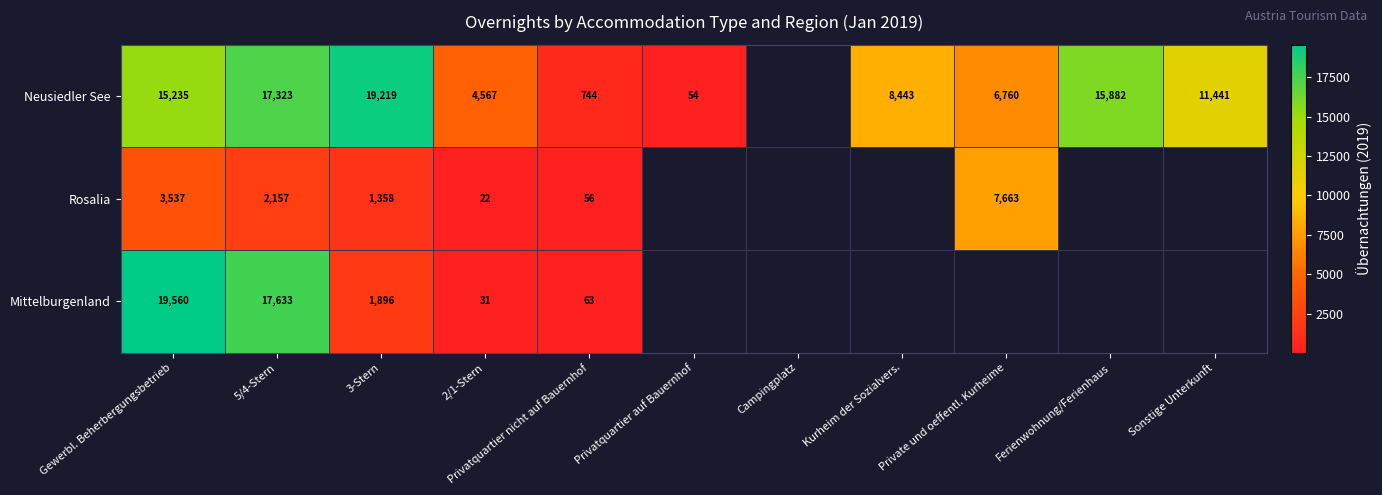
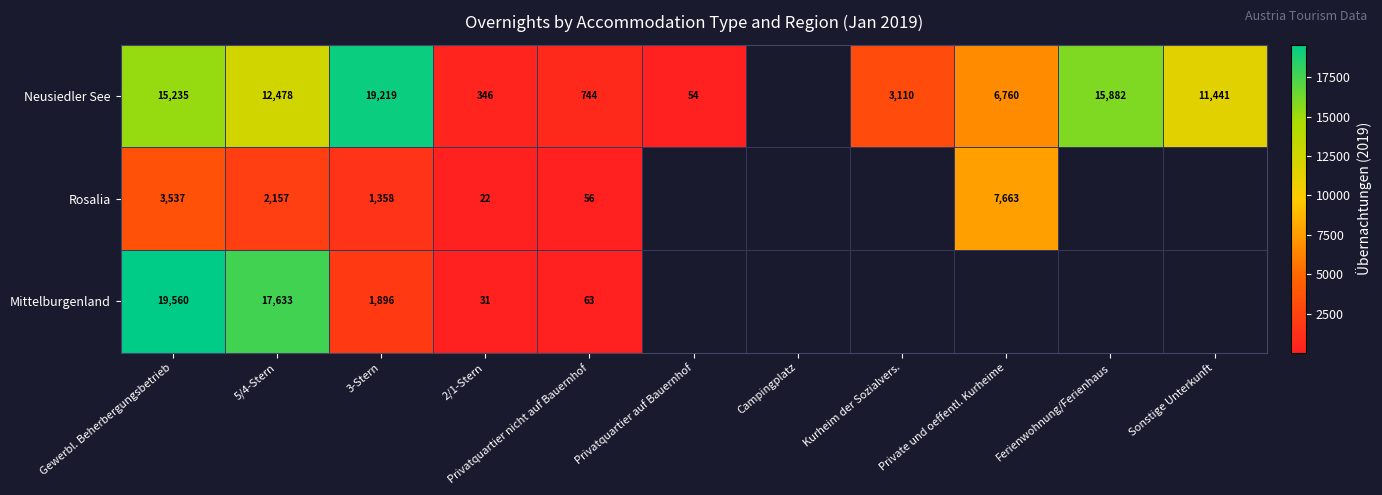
  {
    "Neusiedler See": {
      "Gewerbl. Beherbergungsbetrieb": "15,235",
-     "5/4-Stern": "17,323",
+     "5/4-Stern": "12,478",
      "3-Stern": "19,219",
-     "2/1-Stern": "4,567",
+     "2/1-Stern": "346",
      "Privatquartier nicht auf Bauernhof": "744",
      "Privatquartier auf Bauernhof": "54",
-     "Kurheim der Sozialvers.": "8,443",
+     "Kurheim der Sozialvers.": "3,110",
      "Private und oeffentl. Kurheime": "6,760",
      "Ferienwohnung/Ferienhaus": "15,882",
      "Sonstige Unterkunft": "11,441"
    },
    "Rosalia": {
      "Gewerbl. Beherbergungsbetrieb": "3,537",
      "5/4-Stern": "2,157",
      "3-Stern": "1,358",
      "2/1-Stern": "22",
      "Privatquartier nicht auf Bauernhof": "56",
      "Private und oeffentl. Kurheime": "7,663"
    },
    "Mittelburgenland": {
      "Gewerbl. Beherbergungsbetrieb": "19,560",
      "5/4-Stern": "17,633",
      "3-Stern": "1,896",
      "2/1-Stern": "31",
      "Privatquartier nicht auf Bauernhof": "63"
    }
  }
